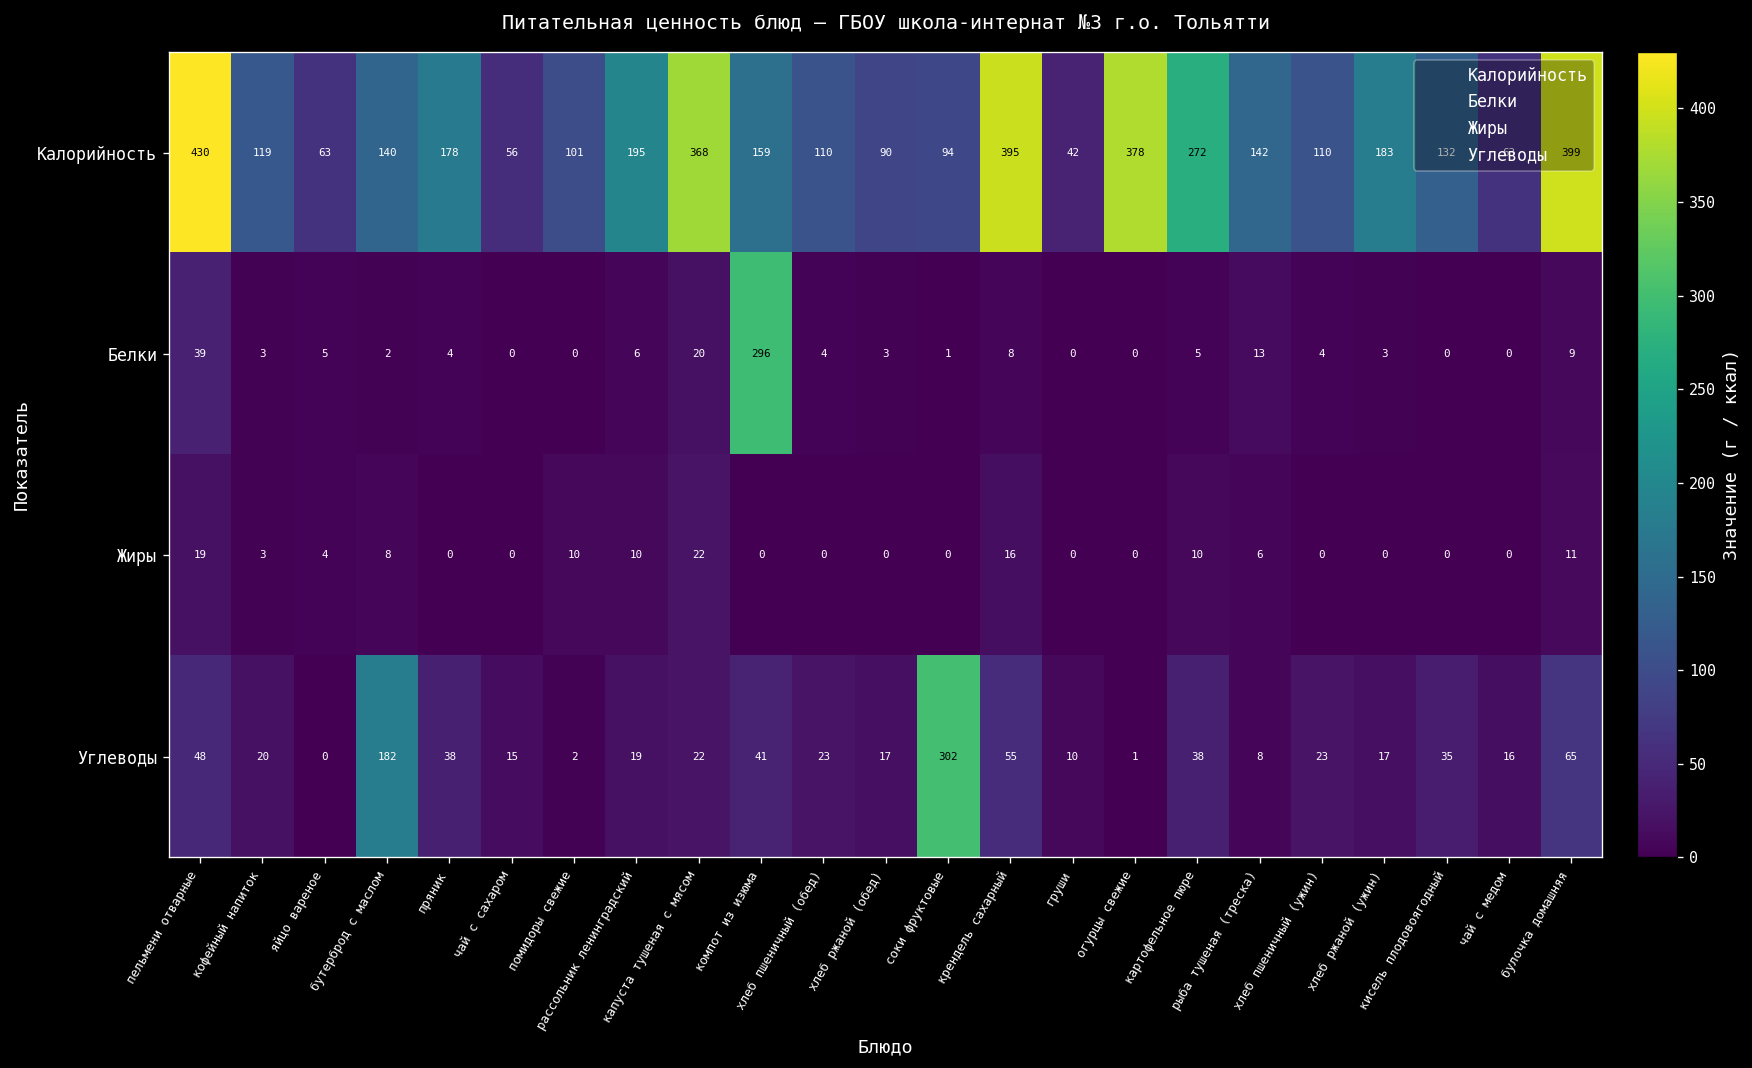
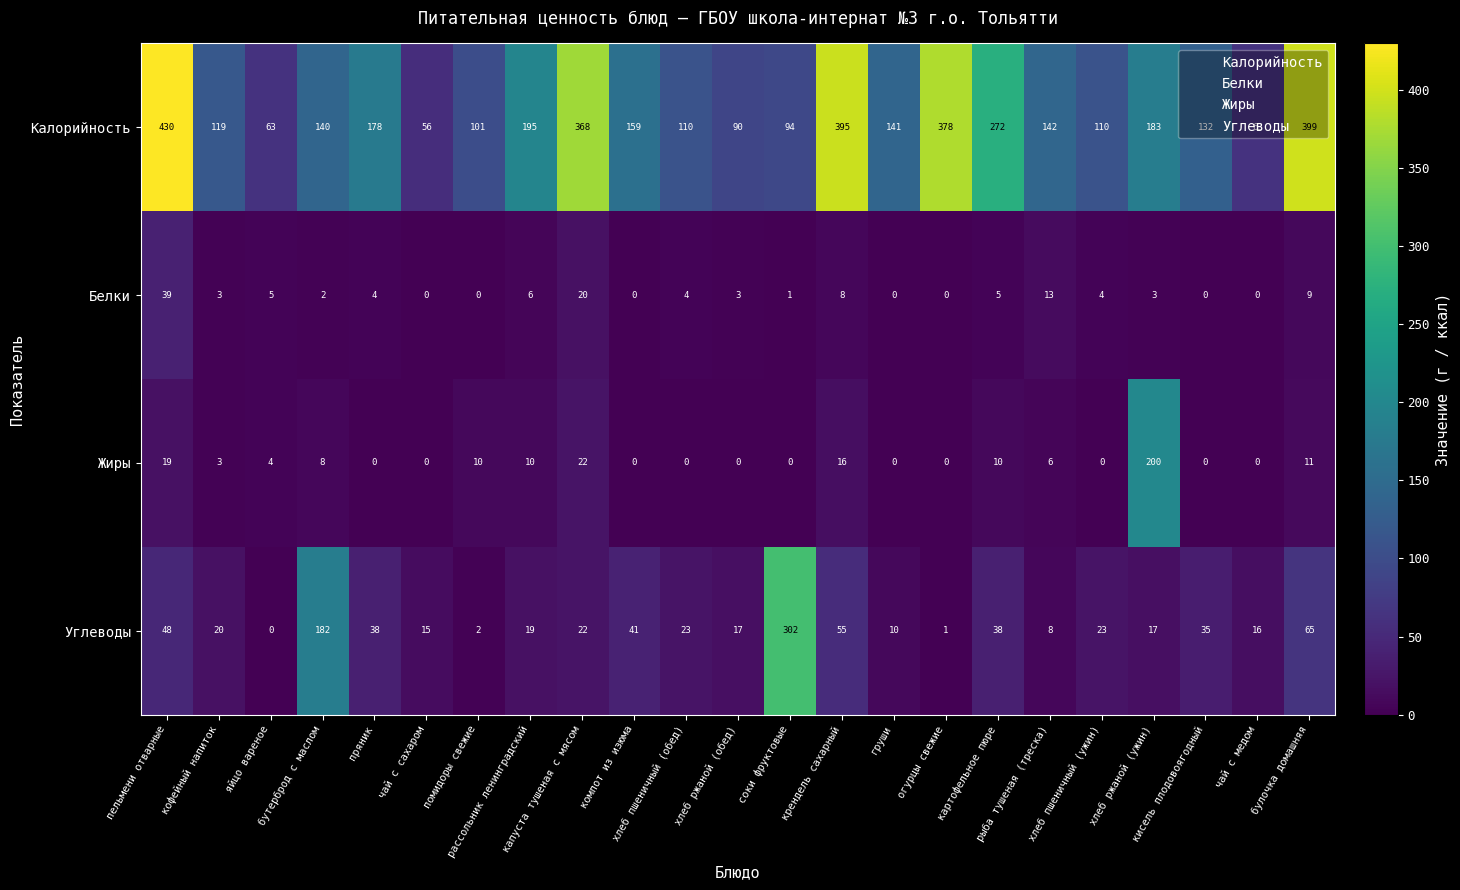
  {
    "Калорийность": {
      "пельмени отварные": 430,
      "кофейный напиток": 119,
      "яйцо вареное": 63,
      "бутерброд с маслом": 140,
      "пряник": 178,
      "чай с сахаром": 56,
      "помидоры свежие": 101,
      "рассольник ленинградский": 195,
      "капуста тушеная с мясом": 368,
      "компот из изюма": 159,
      "хлеб пшеничный (обед)": 110,
      "хлеб ржаной (обед)": 90,
      "соки фруктовые": 94,
      "крендель сахарный": 395,
-     "груши": 42,
+     "груши": 141,
      "огурцы свежие": 378,
      "картофельное пюре": 272,
      "рыба тушеная (треска)": 142,
      "хлеб пшеничный (ужин)": 110,
      "хлеб ржаной (ужин)": 183
    },
    "Белки": {
      "пельмени отварные": 39,
      "кофейный напиток": 3,
      "яйцо вареное": 5,
      "бутерброд с маслом": 2,
      "пряник": 4,
      "чай с сахаром": 0,
      "помидоры свежие": 0,
      "рассольник ленинградский": 6,
      "капуста тушеная с мясом": 20,
-     "компот из изюма": 296,
+     "компот из изюма": 0,
      "хлеб пшеничный (обед)": 4,
      "хлеб ржаной (обед)": 3,
      "соки фруктовые": 1,
      "крендель сахарный": 8,
      "груши": 0,
      "огурцы свежие": 0,
      "картофельное пюре": 5,
      "рыба тушеная (треска)": 13,
      "хлеб пшеничный (ужин)": 4,
      "хлеб ржаной (ужин)": 3,
      "кисель плодовоягодный": 0,
      "чай с медом": 0,
      "булочка домашняя": 9
    },
    "Жиры": {
      "пельмени отварные": 19,
      "кофейный напиток": 3,
      "яйцо вареное": 4,
      "бутерброд с маслом": 8,
      "пряник": 0,
      "чай с сахаром": 0,
      "помидоры свежие": 10,
      "рассольник ленинградский": 10,
      "капуста тушеная с мясом": 22,
      "компот из изюма": 0,
      "хлеб пшеничный (обед)": 0,
      "хлеб ржаной (обед)": 0,
      "соки фруктовые": 0,
      "крендель сахарный": 16,
      "груши": 0,
      "огурцы свежие": 0,
      "картофельное пюре": 10,
      "рыба тушеная (треска)": 6,
      "хлеб пшеничный (ужин)": 0,
-     "хлеб ржаной (ужин)": 0,
+     "хлеб ржаной (ужин)": 200,
      "кисель плодовоягодный": 0,
      "чай с медом": 0,
      "булочка домашняя": 11
    },
    "Углеводы": {
      "пельмени отварные": 48,
      "кофейный напиток": 20,
      "яйцо вареное": 0,
      "бутерброд с маслом": 182,
      "пряник": 38,
      "чай с сахаром": 15,
      "помидоры свежие": 2,
      "рассольник ленинградский": 19,
      "капуста тушеная с мясом": 22,
      "компот из изюма": 41,
      "хлеб пшеничный (обед)": 23,
      "хлеб ржаной (обед)": 17,
      "соки фруктовые": 302,
      "крендель сахарный": 55,
      "груши": 10,
      "огурцы свежие": 1,
      "картофельное пюре": 38,
      "рыба тушеная (треска)": 8,
      "хлеб пшеничный (ужин)": 23,
      "хлеб ржаной (ужин)": 17,
      "кисель плодовоягодный": 35,
      "чай с медом": 16,
      "булочка домашняя": 65
    }
  }
